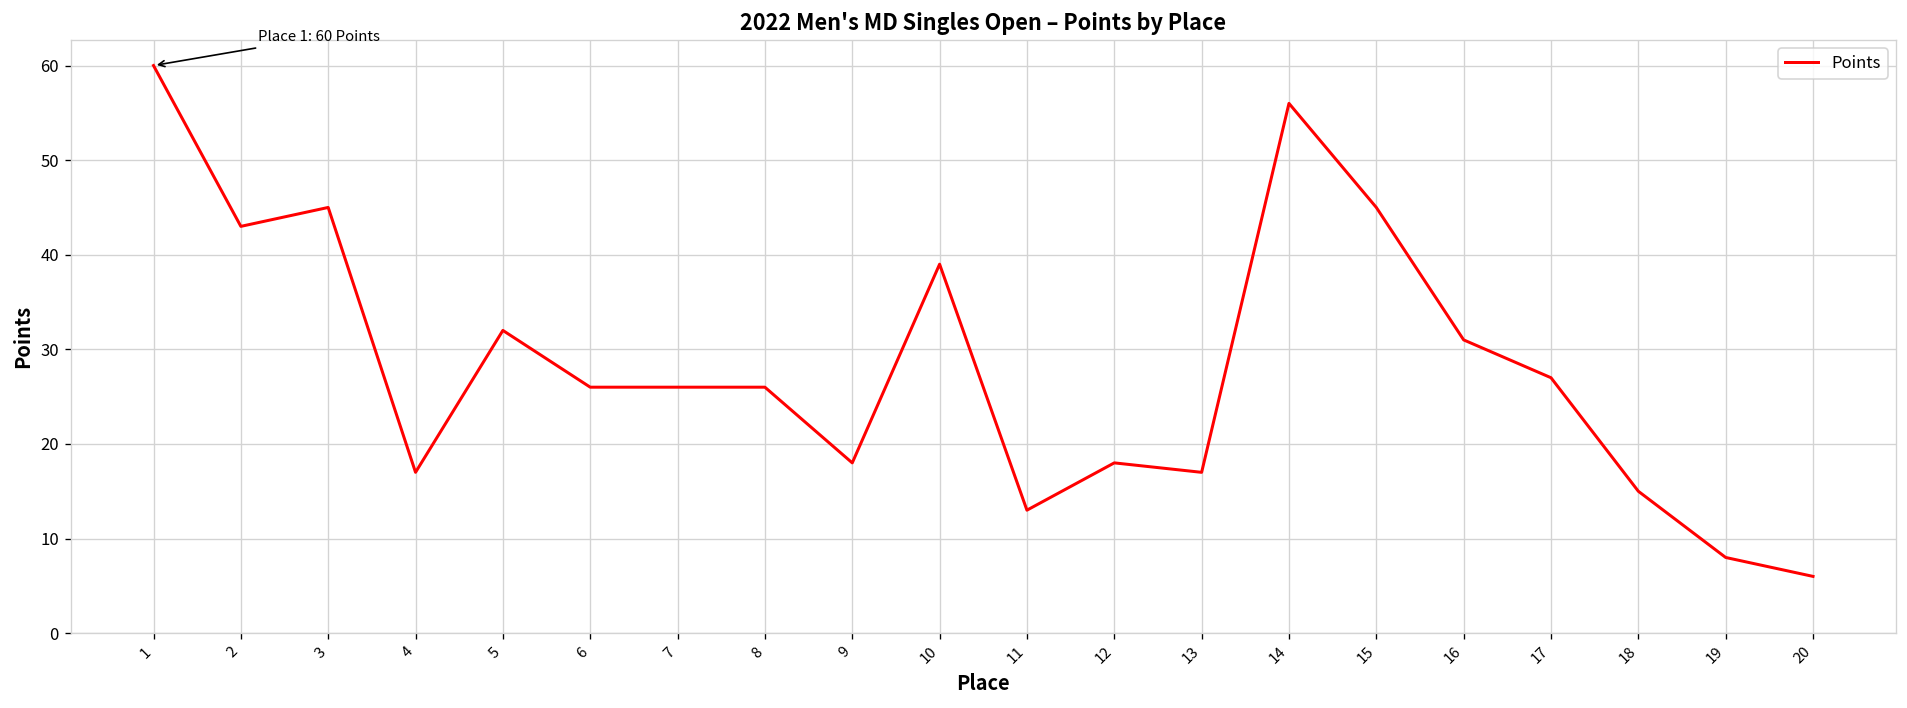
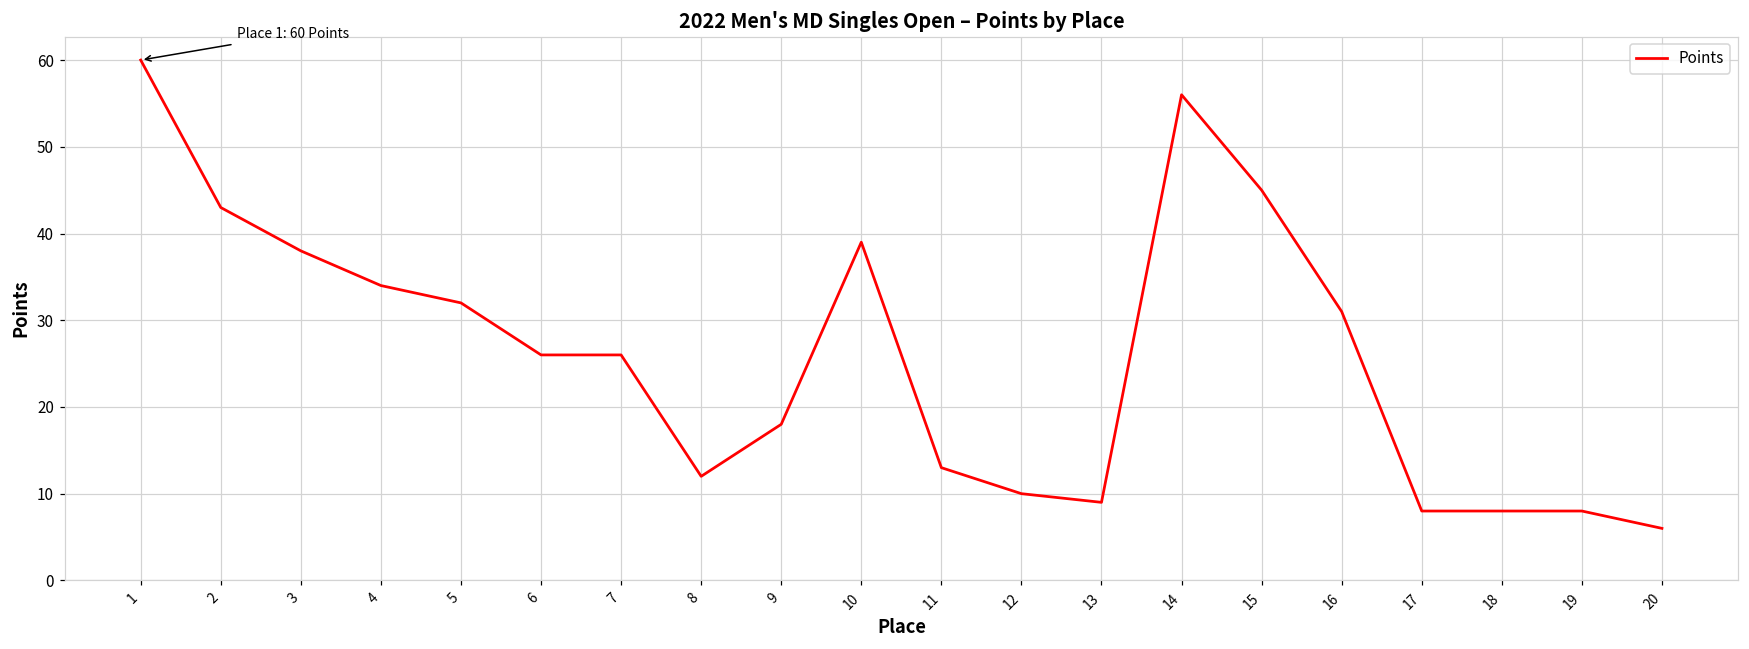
  {
    "2": 43,
-   "3": 45,
-   "4": 17,
+   "3": 38,
+   "4": 34,
    "5": 32,
    "6": 26,
    "7": 26,
-   "8": 26,
+   "8": 12,
    "9": 18,
    "10": 39,
    "11": 13,
-   "12": 18,
-   "13": 17,
+   "12": 10,
+   "13": 9,
    "14": 56,
    "15": 45,
    "16": 31,
-   "17": 27,
-   "18": 15,
+   "17": 8,
+   "18": 8,
    "19": 8,
    "20": 6
  }
